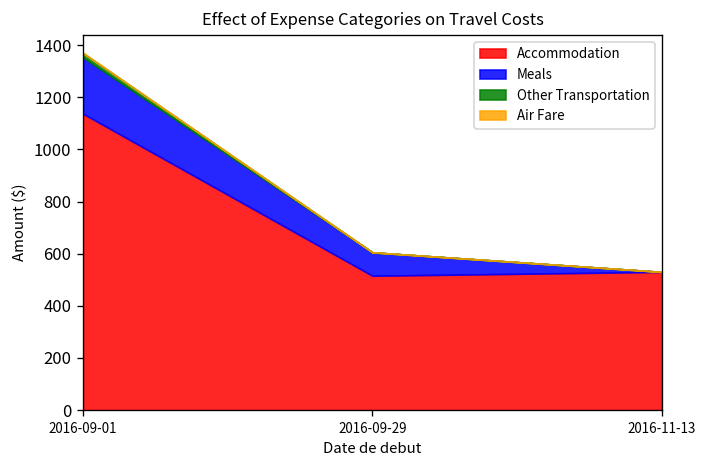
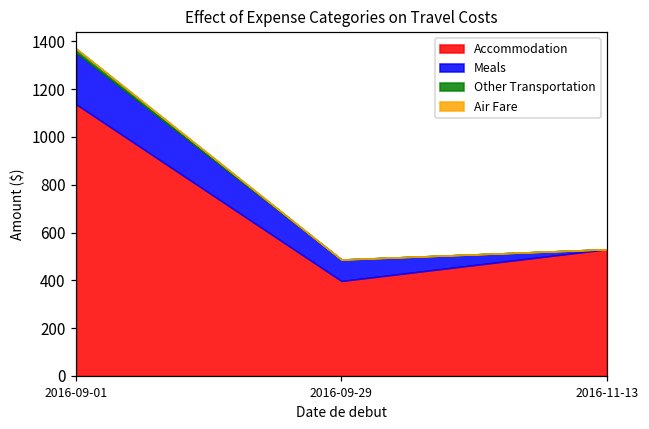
  {
    "Accommodation": {
      "2016-09-01": 1140,
-     "2016-09-29": 520
+     "2016-09-29": 400
    },
    "Meals": {
      "2016-09-01": 220
    }
  }
